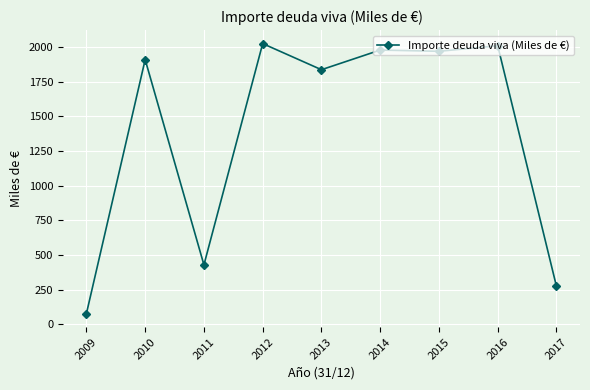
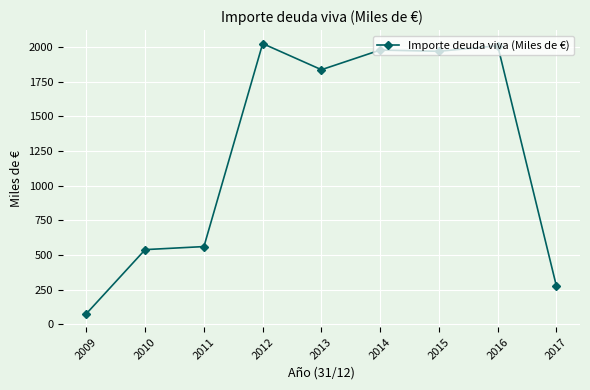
  {
    "2009": 80,
-   "2010": 1910,
-   "2011": 430,
+   "2010": 540,
+   "2011": 560,
    "2012": 2030,
    "2013": 1840,
    "2017": 270
  }
